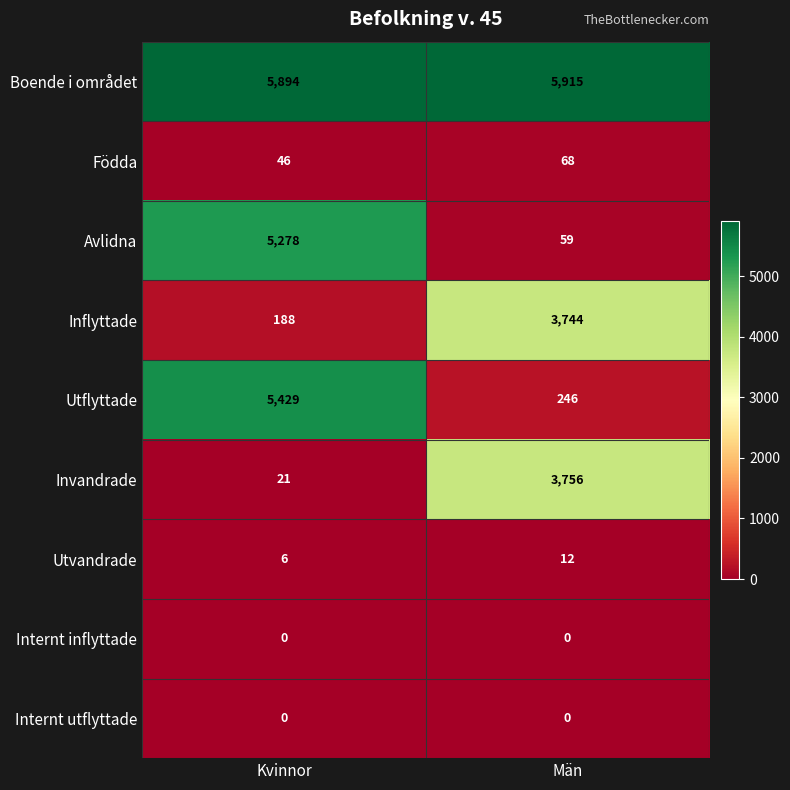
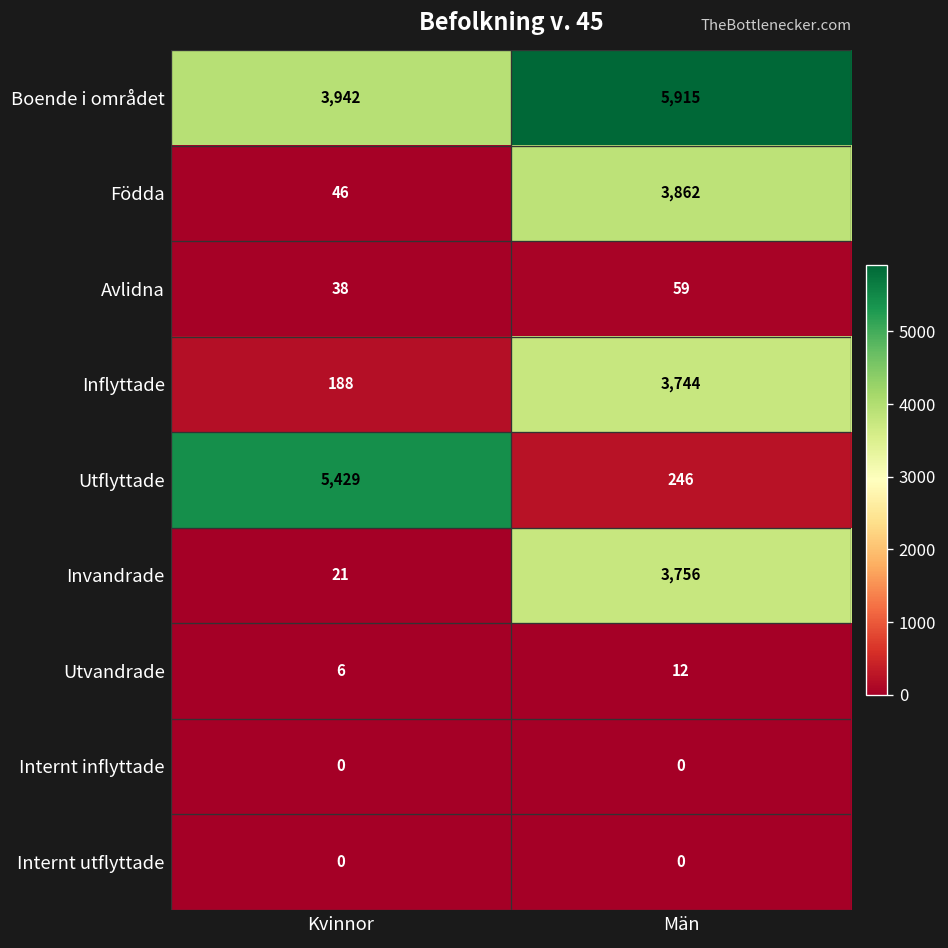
  {
    "Boende i området": {
-     "Kvinnor": "5,894",
+     "Kvinnor": "3,942",
      "Män": "5,915"
    },
    "Födda": {
      "Kvinnor": "46",
-     "Män": "68"
+     "Män": "3,862"
    },
    "Avlidna": {
-     "Kvinnor": "5,278",
+     "Kvinnor": "38",
      "Män": "59"
    },
    "Inflyttade": {
      "Kvinnor": "188",
      "Män": "3,744"
    },
    "Utflyttade": {
      "Kvinnor": "5,429",
      "Män": "246"
    },
    "Invandrade": {
      "Kvinnor": "21",
      "Män": "3,756"
    },
    "Utvandrade": {
      "Kvinnor": "6",
      "Män": "12"
    },
    "Internt inflyttade": {
      "Kvinnor": "0",
      "Män": "0"
    },
    "Internt utflyttade": {
      "Kvinnor": "0",
      "Män": "0"
    }
  }
